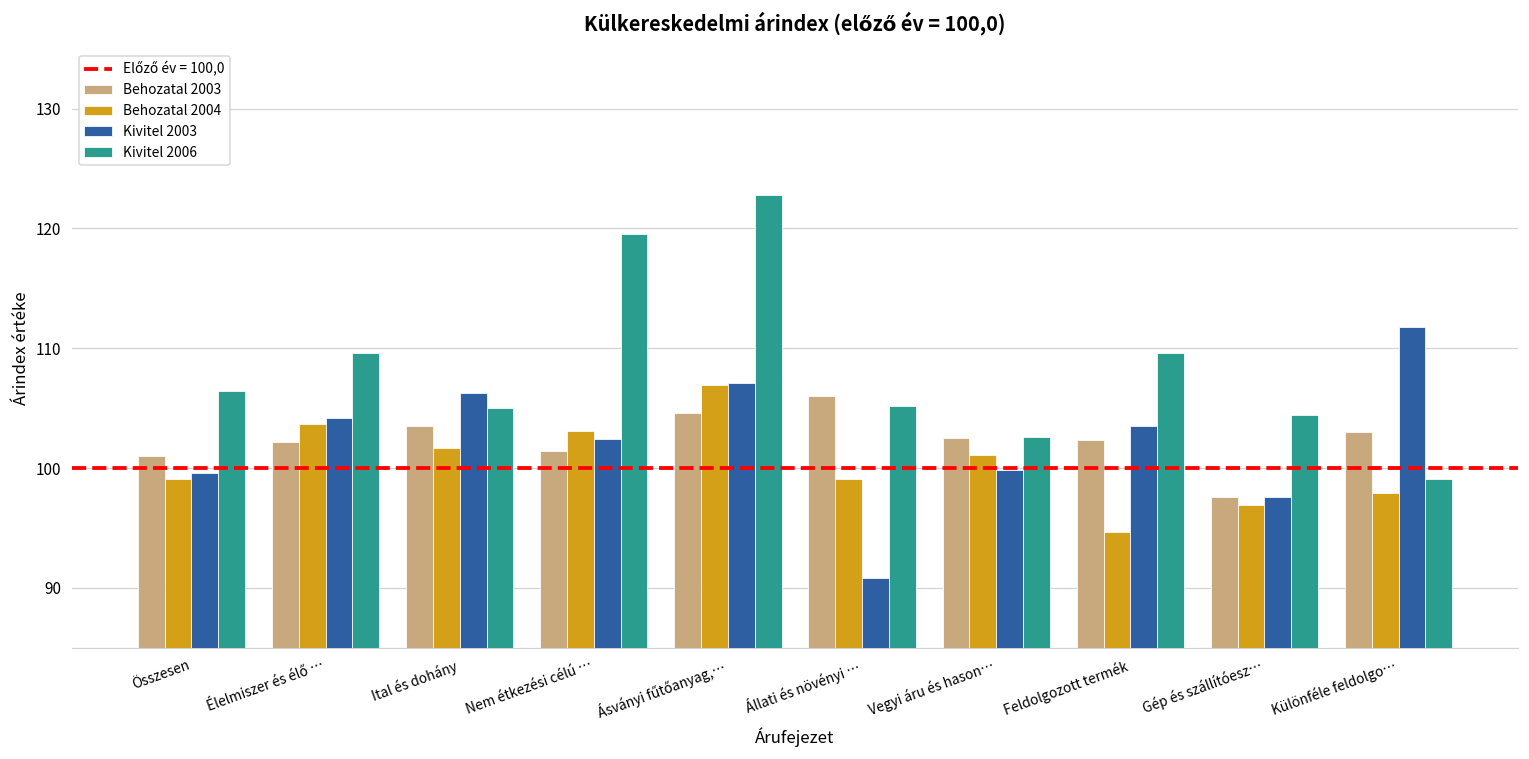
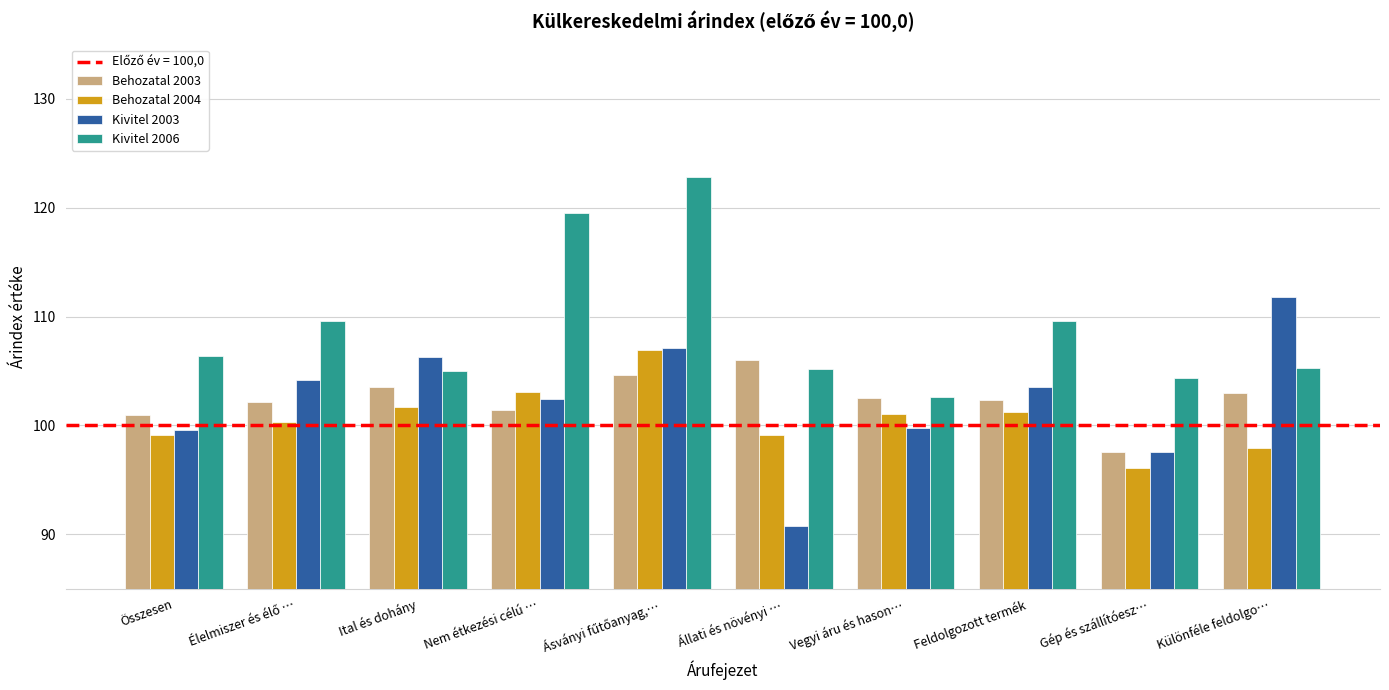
  {
    "Behozatal 2003": {
      "Összesen": 101.0,
      "Élelmiszer és élő …": 102.2,
      "Ital és dohány": 103.5,
      "Nem étkezési célú …": 101.4,
      "Ásványi fűtőanyag,…": 104.6,
      "Állati és növényi …": 106.0,
      "Vegyi áru és hason…": 102.5,
      "Feldolgozott termék": 102.3,
      "Gép és szállítóesz…": 97.6,
      "Különféle feldolgo…": 103.0
    },
    "Behozatal 2004": {
      "Összesen": 99.1,
-     "Élelmiszer és élő …": 103.7,
+     "Élelmiszer és élő …": 100.3,
      "Ital és dohány": 101.7,
      "Nem étkezési célú …": 103.1,
      "Ásványi fűtőanyag,…": 106.9,
      "Állati és növényi …": 99.1,
      "Vegyi áru és hason…": 101.1,
-     "Feldolgozott termék": 94.7,
-     "Gép és szállítóesz…": 96.9,
+     "Feldolgozott termék": 101.2,
+     "Gép és szállítóesz…": 96.1,
      "Különféle feldolgo…": 97.9
    },
    "Kivitel 2003": {
      "Összesen": 99.6,
      "Élelmiszer és élő …": 104.2,
      "Ital és dohány": 106.3,
      "Nem étkezési célú …": 102.4,
      "Ásványi fűtőanyag,…": 107.1,
      "Állati és növényi …": 90.8,
      "Vegyi áru és hason…": 99.8,
      "Feldolgozott termék": 103.5,
      "Gép és szállítóesz…": 97.6,
      "Különféle feldolgo…": 111.8
    },
    "Kivitel 2006": {
      "Összesen": 106.4,
      "Élelmiszer és élő …": 109.6,
      "Ital és dohány": 105.0,
      "Nem étkezési célú …": 119.5,
      "Ásványi fűtőanyag,…": 122.8,
      "Állati és növényi …": 105.2,
      "Vegyi áru és hason…": 102.6,
      "Feldolgozott termék": 109.6,
      "Gép és szállítóesz…": 104.4,
-     "Különféle feldolgo…": 99.1
+     "Különféle feldolgo…": 105.3
    }
  }
